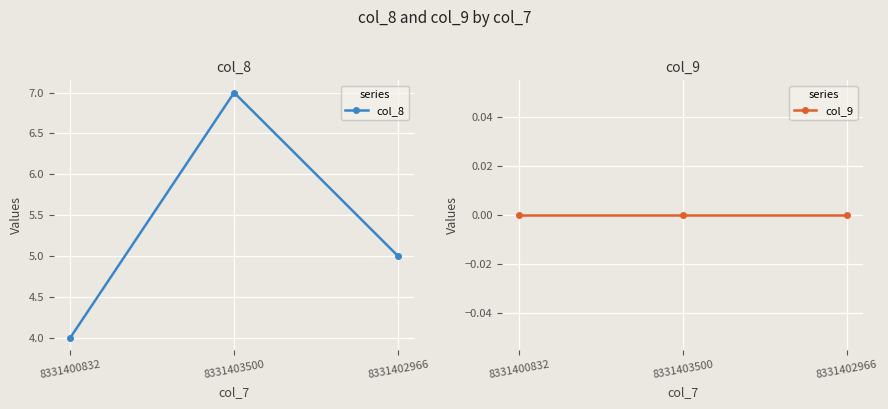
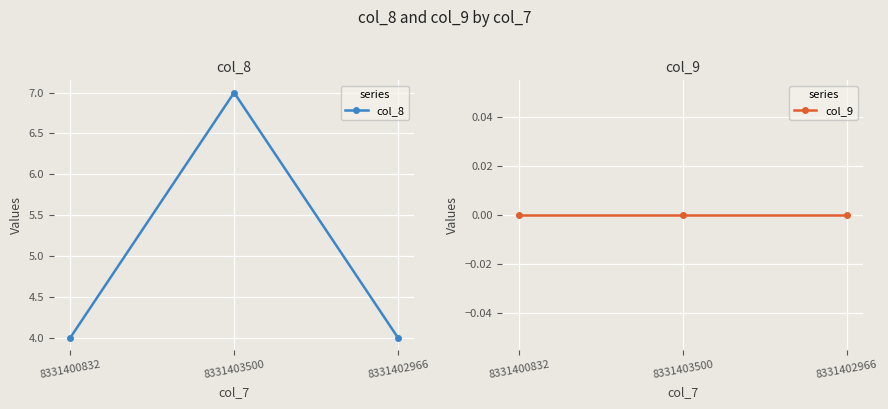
  {
    "col_8": {
      "8331400832": 4,
      "8331403500": 7,
-     "8331402966": 5
+     "8331402966": 4
    },
    "col_9": {
      "8331400832": 0.000,
      "8331403500": 0.000,
      "8331402966": 0.000
    }
  }
